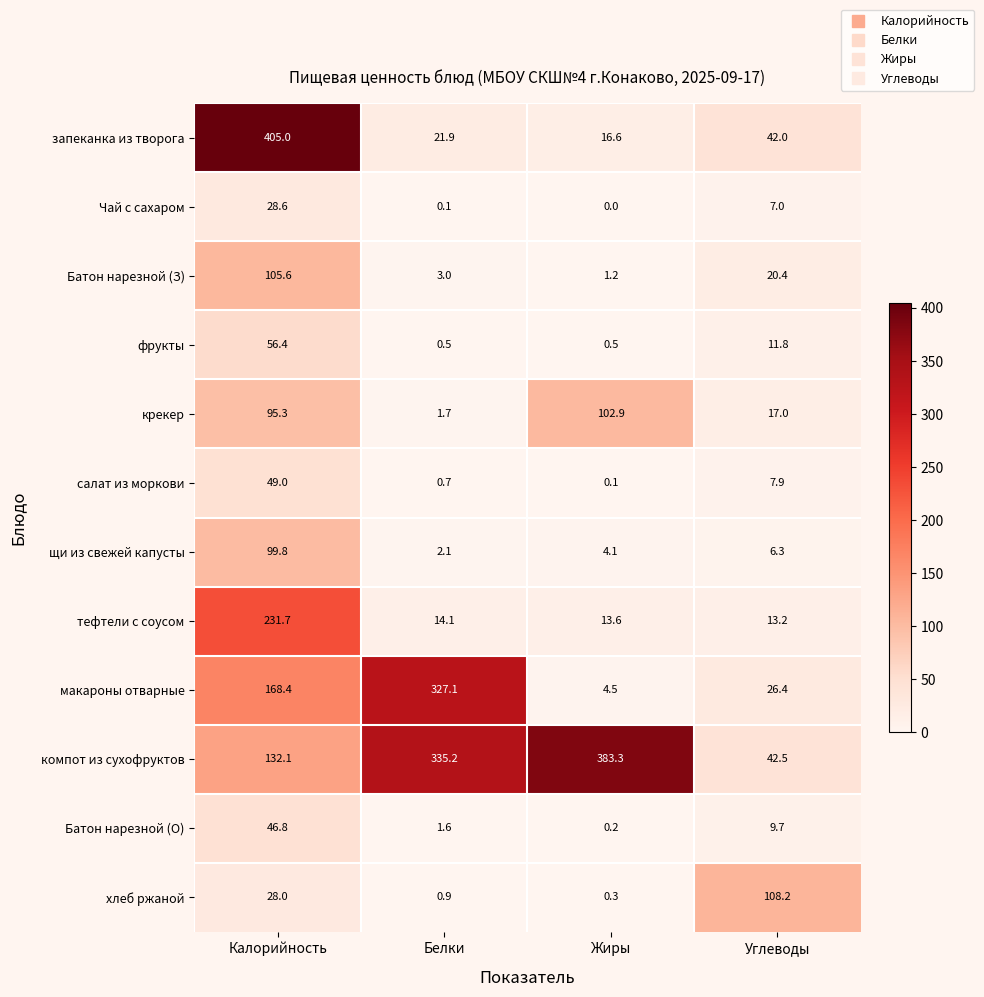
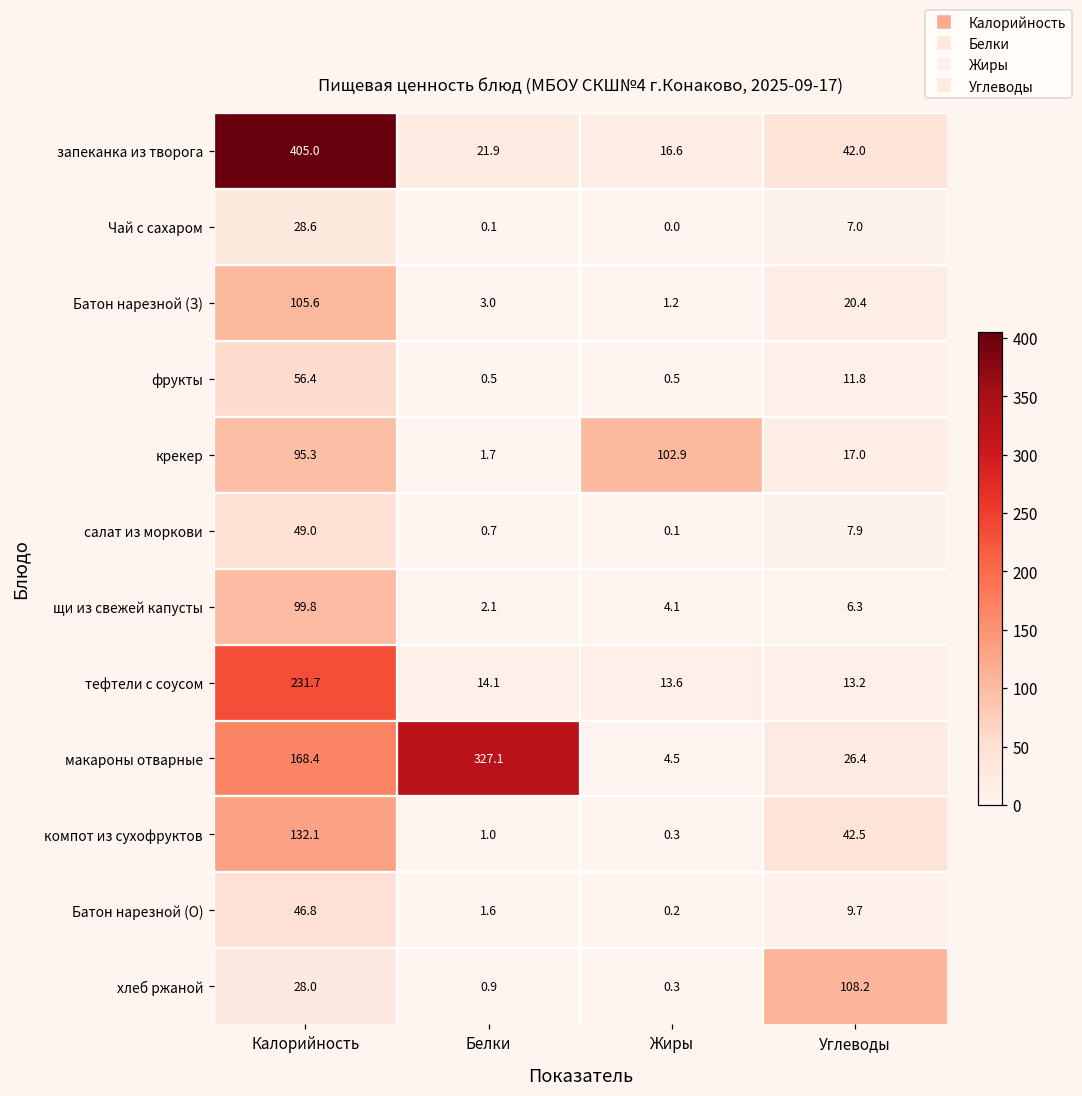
  {
    "запеканка из творога": {
      "Калорийность": 405.0,
      "Белки": 21.9,
      "Жиры": 16.6,
      "Углеводы": 42.0
    },
    "Чай с сахаром": {
      "Калорийность": 28.6,
      "Белки": 0.1,
      "Жиры": 0.0,
      "Углеводы": 7.0
    },
    "Батон нарезной (З)": {
      "Калорийность": 105.6,
      "Белки": 3.0,
      "Жиры": 1.2,
      "Углеводы": 20.4
    },
    "фрукты": {
      "Калорийность": 56.4,
      "Белки": 0.5,
      "Жиры": 0.5,
      "Углеводы": 11.8
    },
    "крекер": {
      "Калорийность": 95.3,
      "Белки": 1.7,
      "Жиры": 102.9,
      "Углеводы": 17.0
    },
    "салат из моркови": {
      "Калорийность": 49.0,
      "Белки": 0.7,
      "Жиры": 0.1,
      "Углеводы": 7.9
    },
    "щи из свежей капусты": {
      "Калорийность": 99.8,
      "Белки": 2.1,
      "Жиры": 4.1,
      "Углеводы": 6.3
    },
    "тефтели с соусом": {
      "Калорийность": 231.7,
      "Белки": 14.1,
      "Жиры": 13.6,
      "Углеводы": 13.2
    },
    "макароны отварные": {
      "Калорийность": 168.4,
      "Белки": 327.1,
      "Жиры": 4.5,
      "Углеводы": 26.4
    },
    "компот из сухофруктов": {
      "Калорийность": 132.1,
-     "Белки": 335.2,
-     "Жиры": 383.3,
+     "Белки": 1.0,
+     "Жиры": 0.3,
      "Углеводы": 42.5
    },
    "Батон нарезной (О)": {
      "Калорийность": 46.8,
      "Белки": 1.6,
      "Жиры": 0.2,
      "Углеводы": 9.7
    },
    "хлеб ржаной": {
      "Калорийность": 28.0,
      "Белки": 0.9,
      "Жиры": 0.3,
      "Углеводы": 108.2
    }
  }
